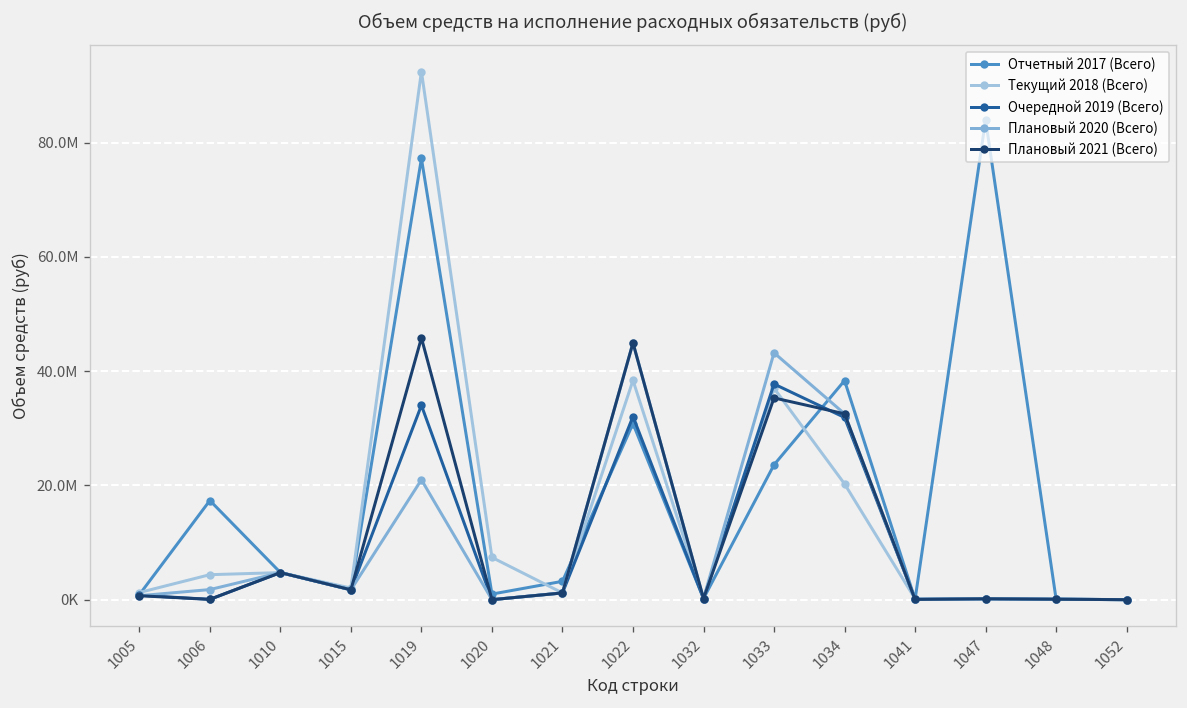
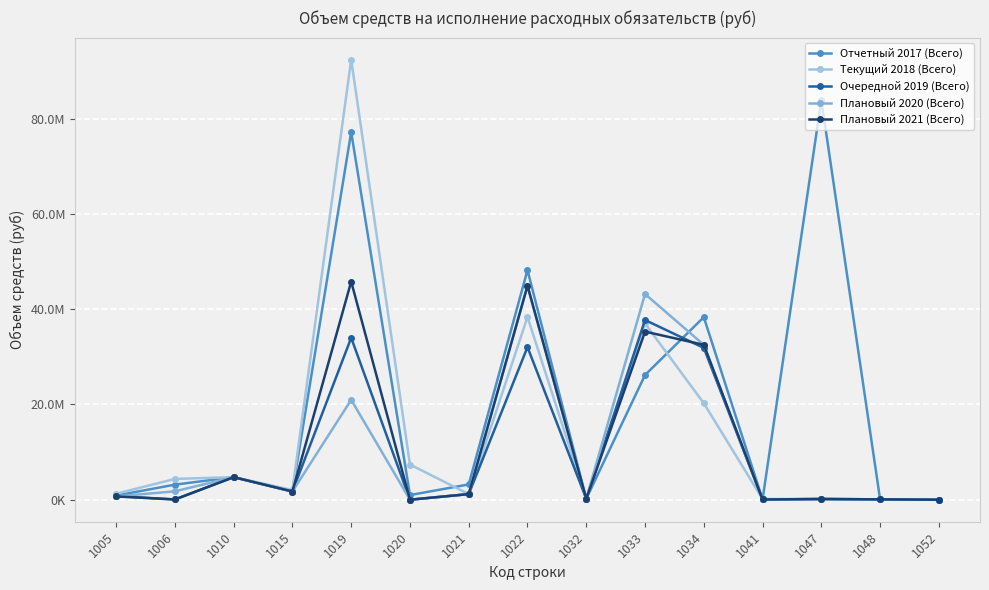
  {
    "Отчетный 2017 (Всего)": {
-     "1006": 17000000,
+     "1006": 3000000,
      "1019": 77000000,
      "1020": 1000000,
      "1021": 3000000,
-     "1022": 31000000,
-     "1033": 24000000,
+     "1022": 48000000,
+     "1033": 26000000,
      "1034": 38000000
    }
  }
